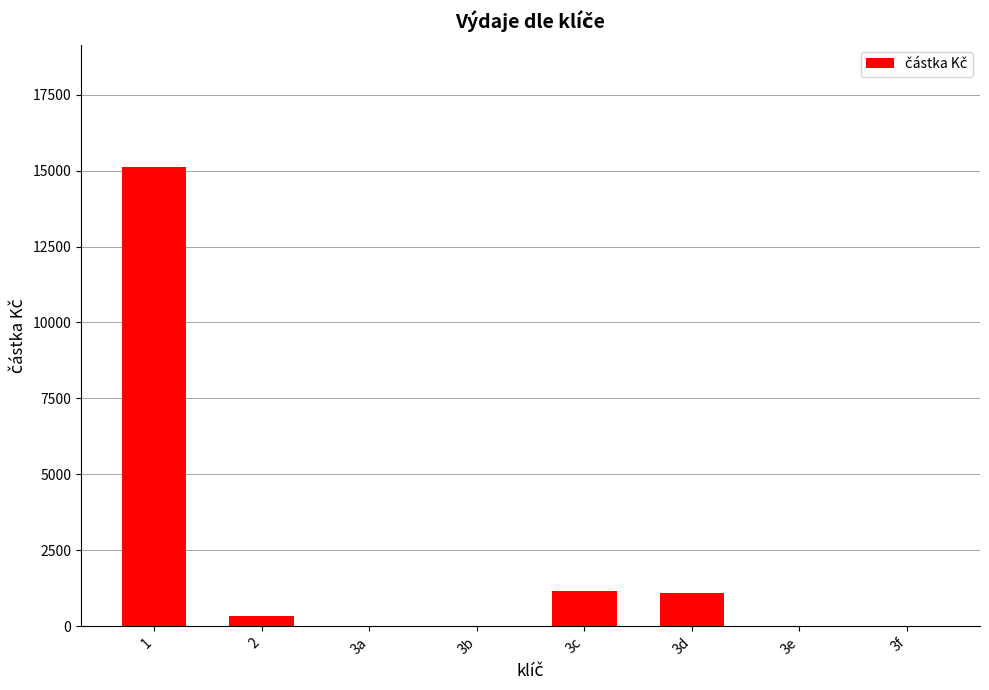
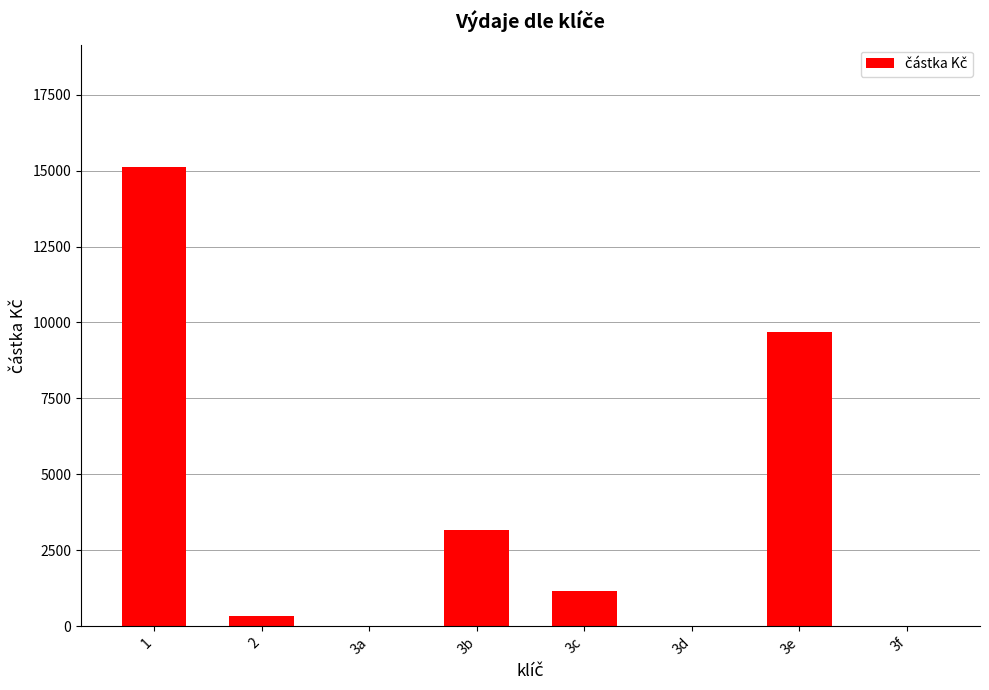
  {
    "1": 15100,
    "2": 400,
    "3a": 0,
-   "3b": 0,
+   "3b": 3200,
    "3c": 1200,
-   "3d": 1100,
-   "3e": 0,
+   "3d": 0,
+   "3e": 9700,
    "3f": 0
  }
